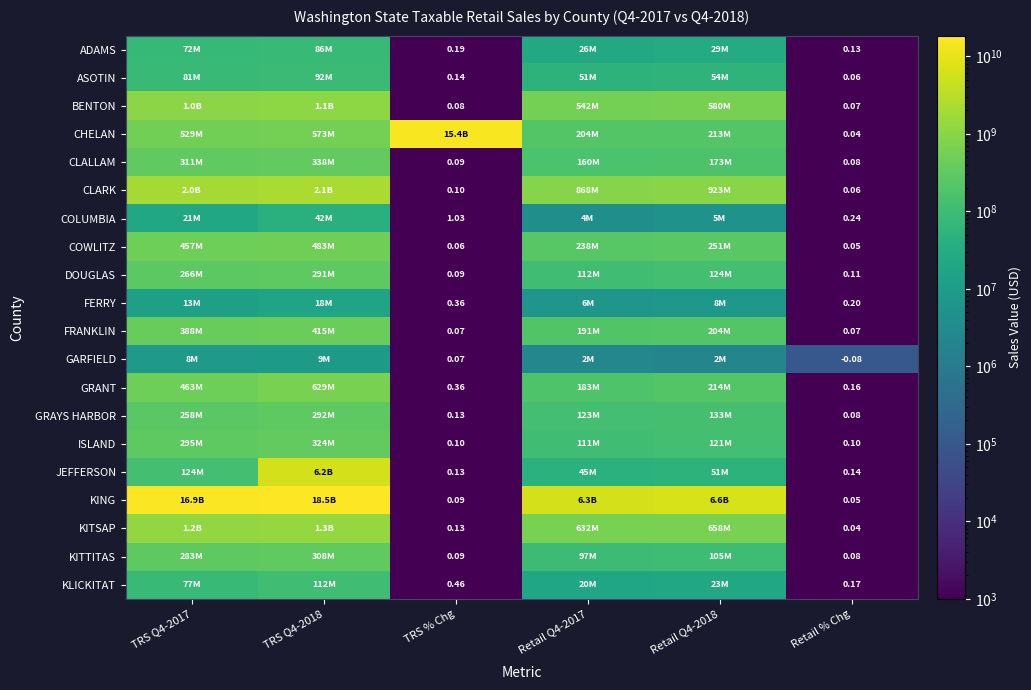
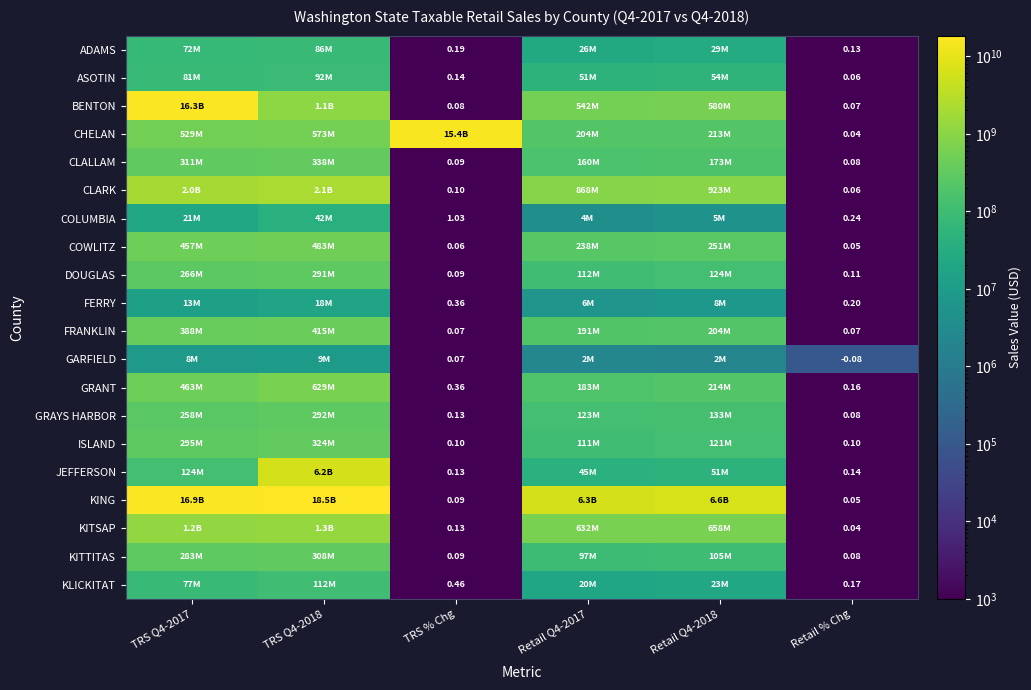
  {
    "ADAMS": {
      "TRS Q4-2017": "72M",
      "TRS Q4-2018": "86M",
      "TRS % Chg": "0.19",
      "Retail Q4-2017": "26M",
      "Retail Q4-2018": "29M",
      "Retail % Chg": "0.13"
    },
    "ASOTIN": {
      "TRS Q4-2017": "81M",
      "TRS Q4-2018": "92M",
      "TRS % Chg": "0.14",
      "Retail Q4-2017": "51M",
      "Retail Q4-2018": "54M",
      "Retail % Chg": "0.06"
    },
    "BENTON": {
-     "TRS Q4-2017": "1.0B",
+     "TRS Q4-2017": "16.3B",
      "TRS Q4-2018": "1.1B",
      "TRS % Chg": "0.08",
      "Retail Q4-2017": "542M",
      "Retail Q4-2018": "580M",
      "Retail % Chg": "0.07"
    },
    "CHELAN": {
      "TRS Q4-2017": "529M",
      "TRS Q4-2018": "573M",
      "TRS % Chg": "15.4B",
      "Retail Q4-2017": "204M",
      "Retail Q4-2018": "213M",
      "Retail % Chg": "0.04"
    },
    "CLALLAM": {
      "TRS Q4-2017": "311M",
      "TRS Q4-2018": "338M",
      "TRS % Chg": "0.09",
      "Retail Q4-2017": "160M",
      "Retail Q4-2018": "173M",
      "Retail % Chg": "0.08"
    },
    "CLARK": {
      "TRS Q4-2017": "2.0B",
      "TRS Q4-2018": "2.1B",
      "TRS % Chg": "0.10",
      "Retail Q4-2017": "868M",
      "Retail Q4-2018": "923M",
      "Retail % Chg": "0.06"
    },
    "COLUMBIA": {
      "TRS Q4-2017": "21M",
      "TRS Q4-2018": "42M",
      "TRS % Chg": "1.03",
      "Retail Q4-2017": "4M",
      "Retail Q4-2018": "5M",
      "Retail % Chg": "0.24"
    },
    "COWLITZ": {
      "TRS Q4-2017": "457M",
      "TRS Q4-2018": "483M",
      "TRS % Chg": "0.06",
      "Retail Q4-2017": "238M",
      "Retail Q4-2018": "251M",
      "Retail % Chg": "0.05"
    },
    "DOUGLAS": {
      "TRS Q4-2017": "266M",
      "TRS Q4-2018": "291M",
      "TRS % Chg": "0.09",
      "Retail Q4-2017": "112M",
      "Retail Q4-2018": "124M",
      "Retail % Chg": "0.11"
    },
    "FERRY": {
      "TRS Q4-2017": "13M",
      "TRS Q4-2018": "18M",
      "TRS % Chg": "0.36",
      "Retail Q4-2017": "6M",
      "Retail Q4-2018": "8M",
      "Retail % Chg": "0.20"
    },
    "FRANKLIN": {
      "TRS Q4-2017": "388M",
      "TRS Q4-2018": "415M",
      "TRS % Chg": "0.07",
      "Retail Q4-2017": "191M",
      "Retail Q4-2018": "204M",
      "Retail % Chg": "0.07"
    },
    "GARFIELD": {
      "TRS Q4-2017": "8M",
      "TRS Q4-2018": "9M",
      "TRS % Chg": "0.07",
      "Retail Q4-2017": "2M",
      "Retail Q4-2018": "2M",
      "Retail % Chg": "-0.08"
    },
    "GRANT": {
      "TRS Q4-2017": "463M",
      "TRS Q4-2018": "629M",
      "TRS % Chg": "0.36",
      "Retail Q4-2017": "183M",
      "Retail Q4-2018": "214M",
      "Retail % Chg": "0.16"
    },
    "GRAYS HARBOR": {
      "TRS Q4-2017": "258M",
      "TRS Q4-2018": "292M",
      "TRS % Chg": "0.13",
      "Retail Q4-2017": "123M",
      "Retail Q4-2018": "133M",
      "Retail % Chg": "0.08"
    },
    "ISLAND": {
      "TRS Q4-2017": "295M",
      "TRS Q4-2018": "324M",
      "TRS % Chg": "0.10",
      "Retail Q4-2017": "111M",
      "Retail Q4-2018": "121M",
      "Retail % Chg": "0.10"
    },
    "JEFFERSON": {
      "TRS Q4-2017": "124M",
      "TRS Q4-2018": "6.2B",
      "TRS % Chg": "0.13",
      "Retail Q4-2017": "45M",
      "Retail Q4-2018": "51M",
      "Retail % Chg": "0.14"
    },
    "KING": {
      "TRS Q4-2017": "16.9B",
      "TRS Q4-2018": "18.5B",
      "TRS % Chg": "0.09",
      "Retail Q4-2017": "6.3B",
      "Retail Q4-2018": "6.6B",
      "Retail % Chg": "0.05"
    },
    "KITSAP": {
      "TRS Q4-2017": "1.2B",
      "TRS Q4-2018": "1.3B",
      "TRS % Chg": "0.13",
      "Retail Q4-2017": "632M",
      "Retail Q4-2018": "658M",
      "Retail % Chg": "0.04"
    },
    "KITTITAS": {
      "TRS Q4-2017": "283M",
      "TRS Q4-2018": "308M",
      "TRS % Chg": "0.09",
      "Retail Q4-2017": "97M",
      "Retail Q4-2018": "105M",
      "Retail % Chg": "0.08"
    },
    "KLICKITAT": {
      "TRS Q4-2017": "77M",
      "TRS Q4-2018": "112M",
      "TRS % Chg": "0.46",
      "Retail Q4-2017": "20M",
      "Retail Q4-2018": "23M",
      "Retail % Chg": "0.17"
    }
  }
